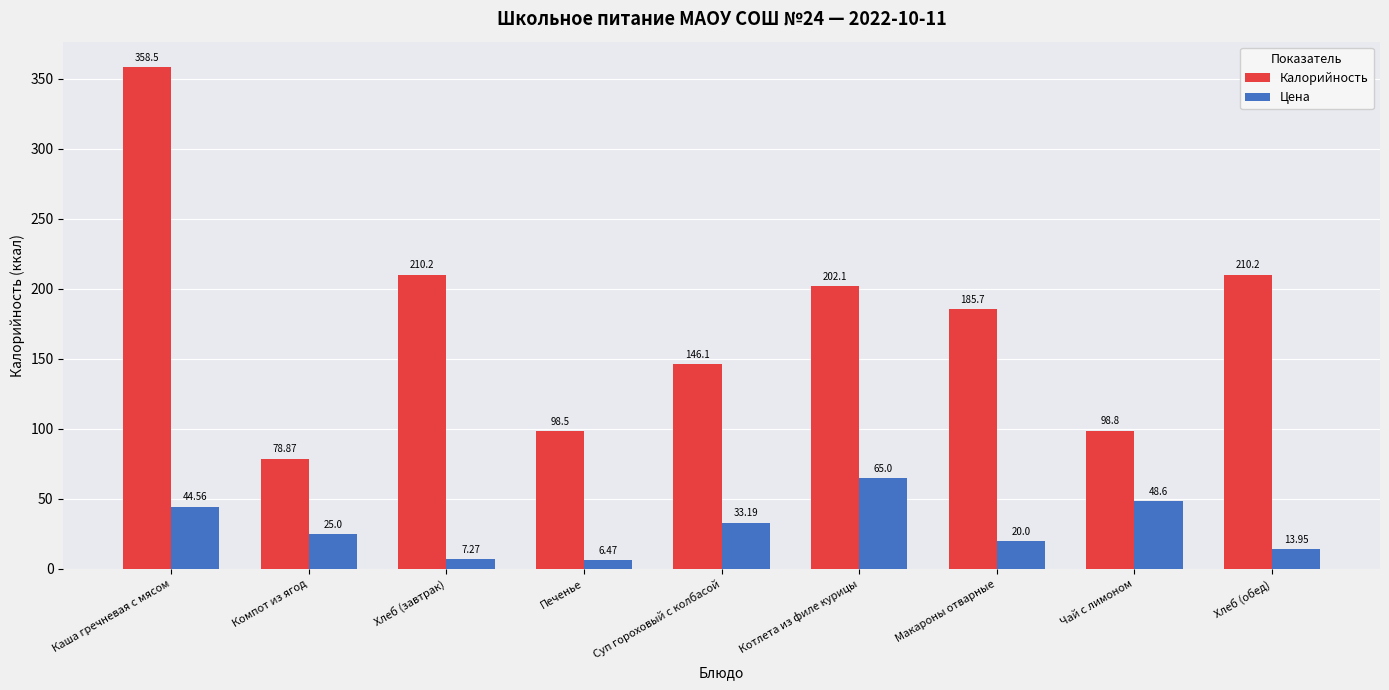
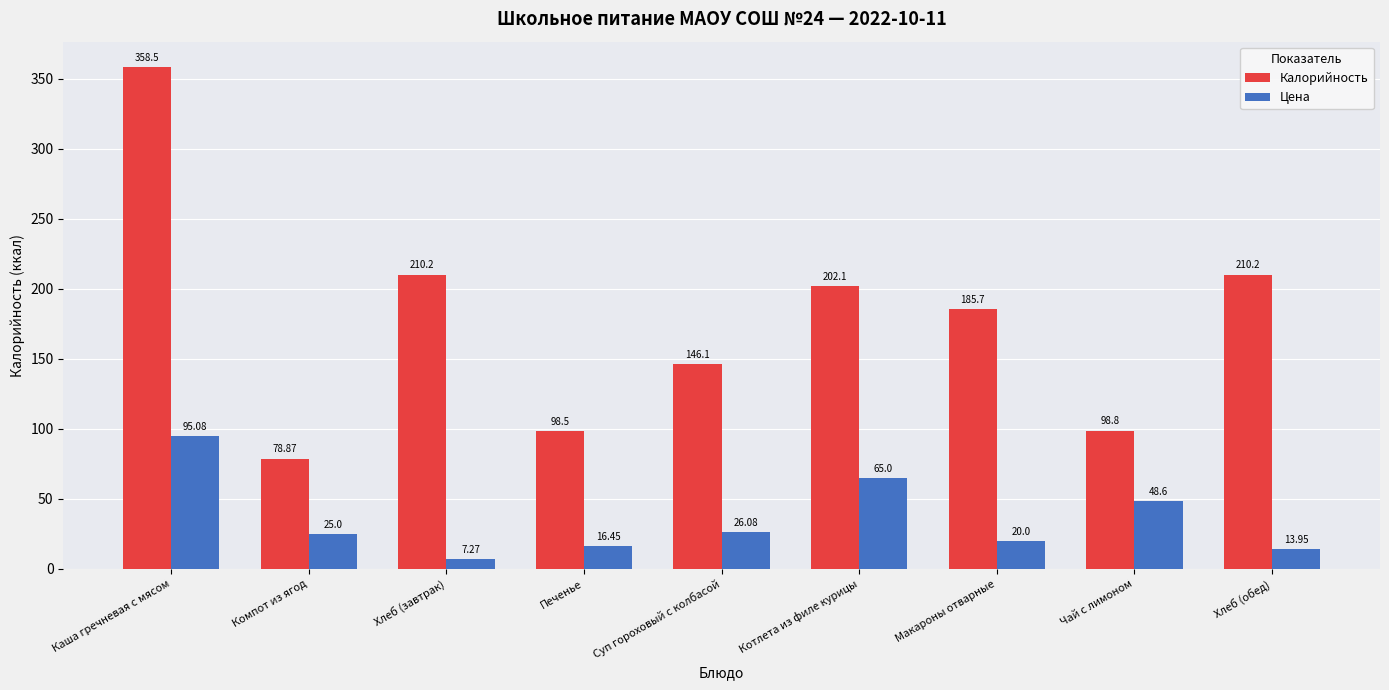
  {
    "Калорийность": {
      "Каша гречневая с мясом": 358.5,
      "Компот из ягод": 78.87,
      "Хлеб (завтрак)": 210.2,
      "Печенье": 98.5,
      "Суп гороховый с колбасой": 146.1,
      "Котлета из филе курицы": 202.1,
      "Макароны отварные": 185.7,
      "Чай с лимоном": 98.8,
      "Хлеб (обед)": 210.2
    },
    "Цена": {
-     "Каша гречневая с мясом": 44.56,
+     "Каша гречневая с мясом": 95.08,
      "Компот из ягод": 25.0,
      "Хлеб (завтрак)": 7.27,
-     "Печенье": 6.47,
-     "Суп гороховый с колбасой": 33.19,
+     "Печенье": 16.45,
+     "Суп гороховый с колбасой": 26.08,
      "Котлета из филе курицы": 65.0,
      "Макароны отварные": 20.0,
      "Чай с лимоном": 48.6,
      "Хлеб (обед)": 13.95
    }
  }
